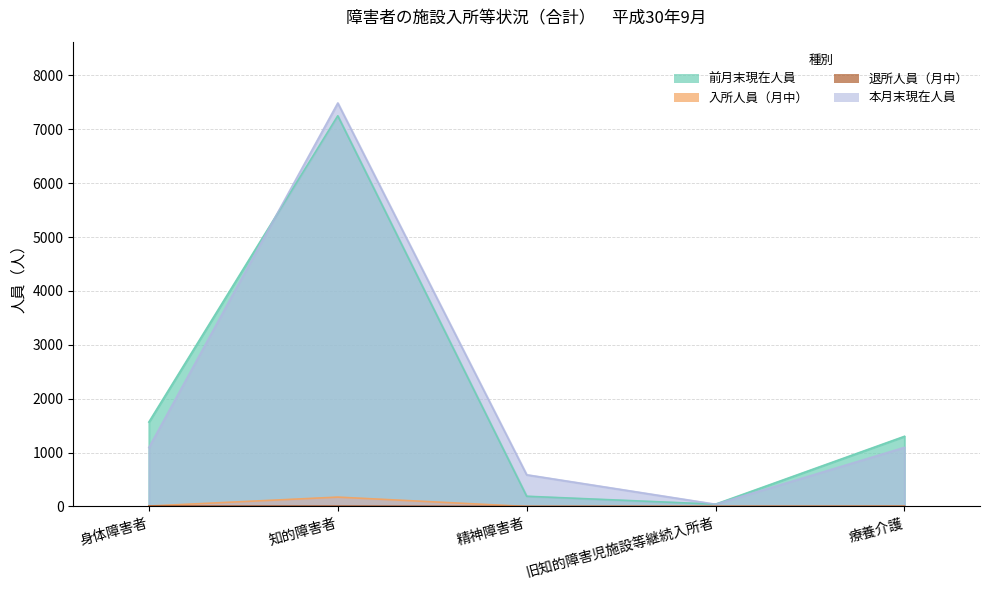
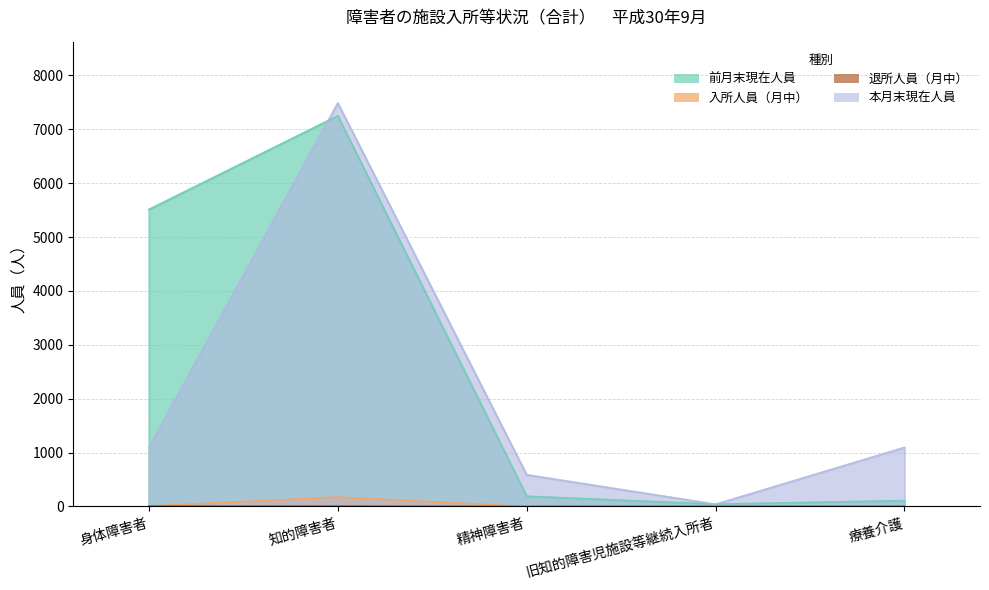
  {
    "前月末現在人員": {
-     "身体障害者": 1600,
+     "身体障害者": 5500,
      "知的障害者": 7300,
      "精神障害者": 200,
-     "療養介護": 1300
+     "療養介護": 100
    },
    "入所人員（月中）": {
      "知的障害者": 200
    },
    "退所人員（月中）": {
      "知的障害者": 0
    },
    "本月末現在人員": {
      "身体障害者": 1100,
      "知的障害者": 7500,
      "精神障害者": 600,
      "療養介護": 1100
    }
  }
